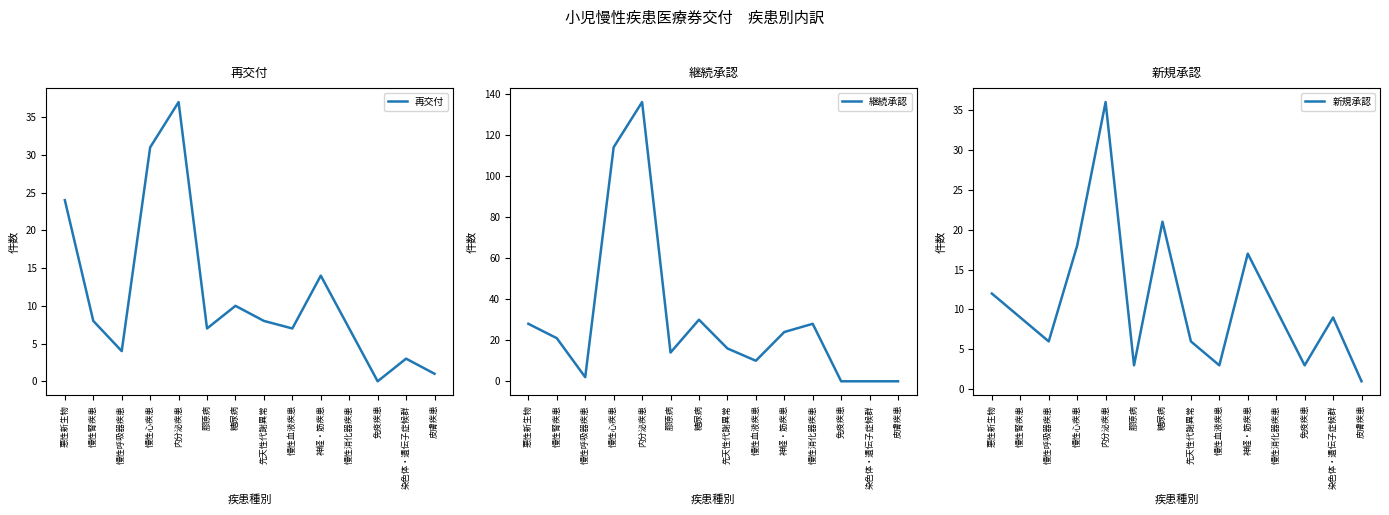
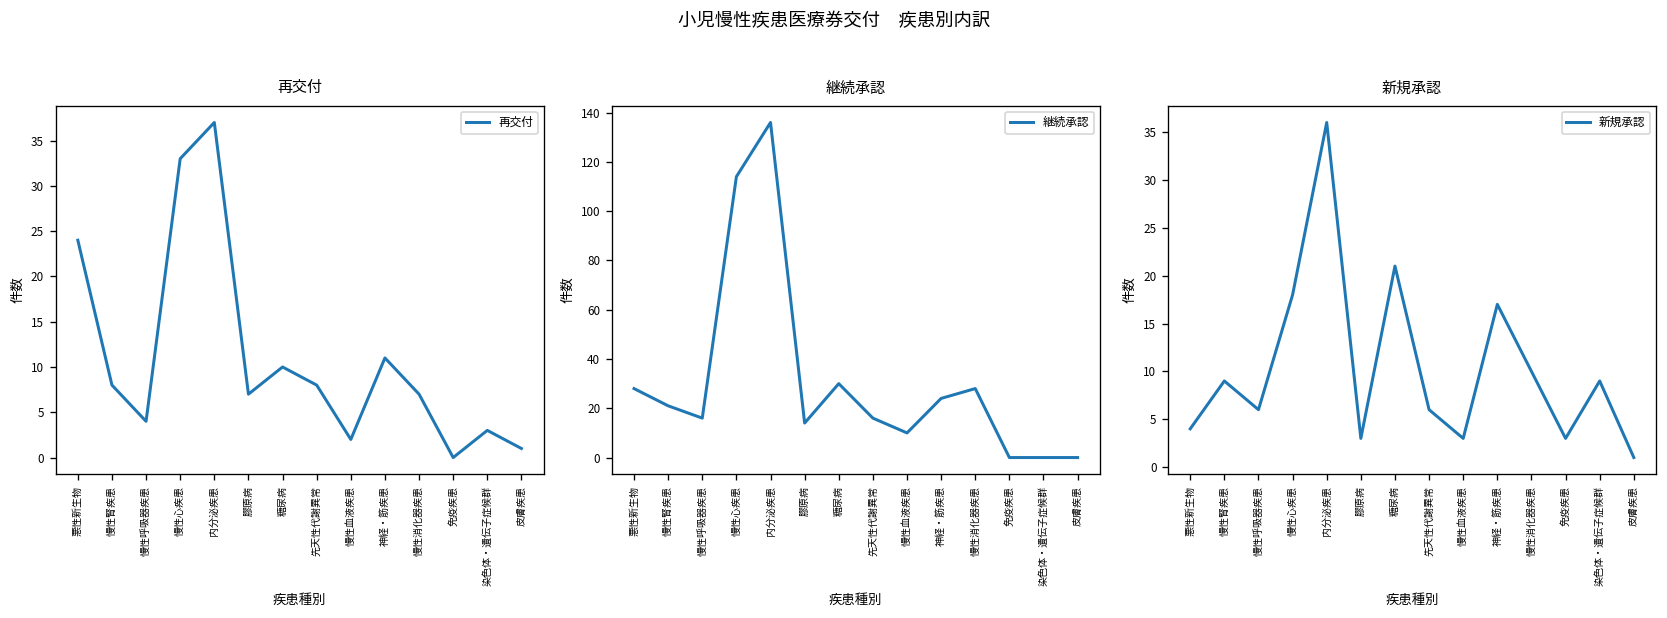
  {
    "再交付": {
      "悪性新生物": 24,
      "慢性腎疾患": 8,
      "慢性呼吸器疾患": 4,
-     "慢性心疾患": 31,
+     "慢性心疾患": 33,
      "内分泌疾患": 37,
      "膠原病": 7,
      "糖尿病": 10,
      "先天性代謝異常": 8,
-     "慢性血液疾患": 7,
-     "神経・筋疾患": 14,
+     "慢性血液疾患": 2,
+     "神経・筋疾患": 11,
      "慢性消化器疾患": 7,
      "免疫疾患": 0,
      "染色体・遺伝子症候群": 3,
      "皮膚疾患": 1
    },
    "継続承認": {
      "悪性新生物": 28,
      "慢性腎疾患": 21,
-     "慢性呼吸器疾患": 2,
+     "慢性呼吸器疾患": 16,
      "慢性心疾患": 114,
      "内分泌疾患": 136,
      "膠原病": 14,
      "糖尿病": 30,
      "先天性代謝異常": 16,
      "慢性血液疾患": 10,
      "神経・筋疾患": 24,
      "慢性消化器疾患": 28,
      "免疫疾患": 0,
      "染色体・遺伝子症候群": 0,
      "皮膚疾患": 0
    },
    "新規承認": {
-     "悪性新生物": 12,
+     "悪性新生物": 4,
      "慢性腎疾患": 9,
      "慢性呼吸器疾患": 6,
      "慢性心疾患": 18,
      "内分泌疾患": 36,
      "膠原病": 3,
      "糖尿病": 21,
      "先天性代謝異常": 6,
      "慢性血液疾患": 3,
      "神経・筋疾患": 17,
      "慢性消化器疾患": 10,
      "免疫疾患": 3,
      "染色体・遺伝子症候群": 9,
      "皮膚疾患": 1
    }
  }
